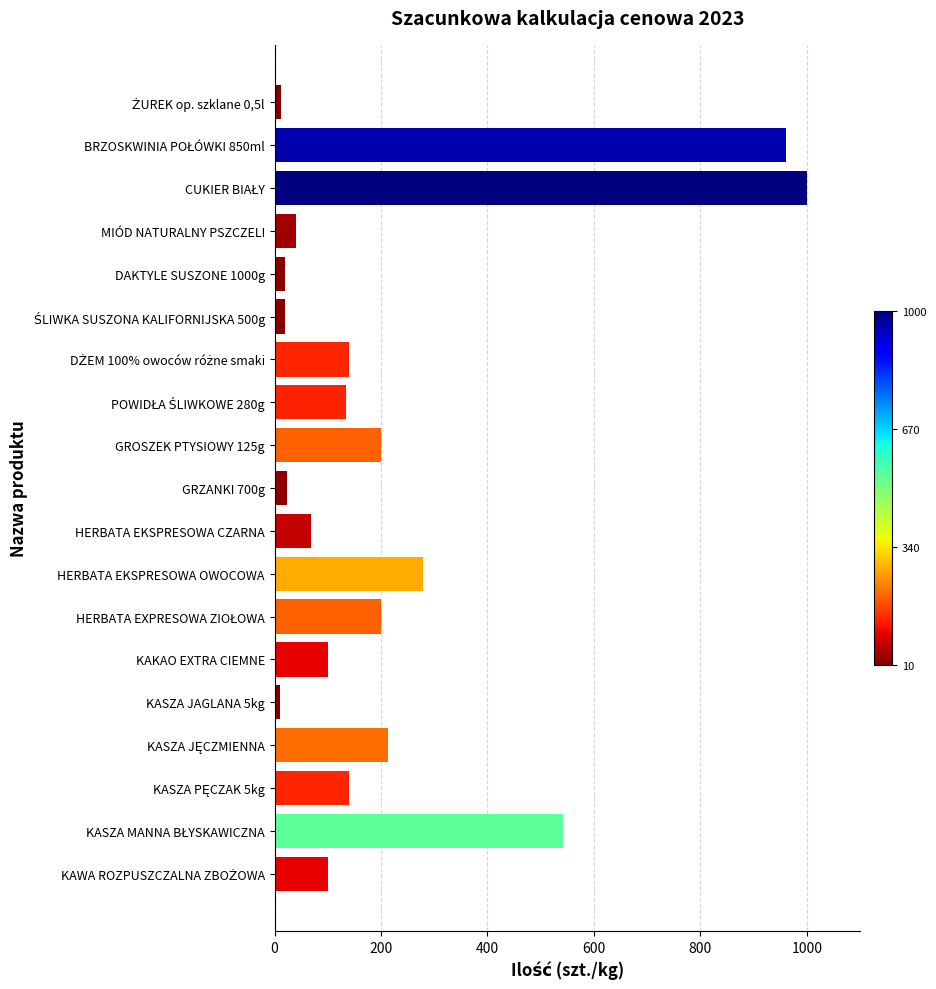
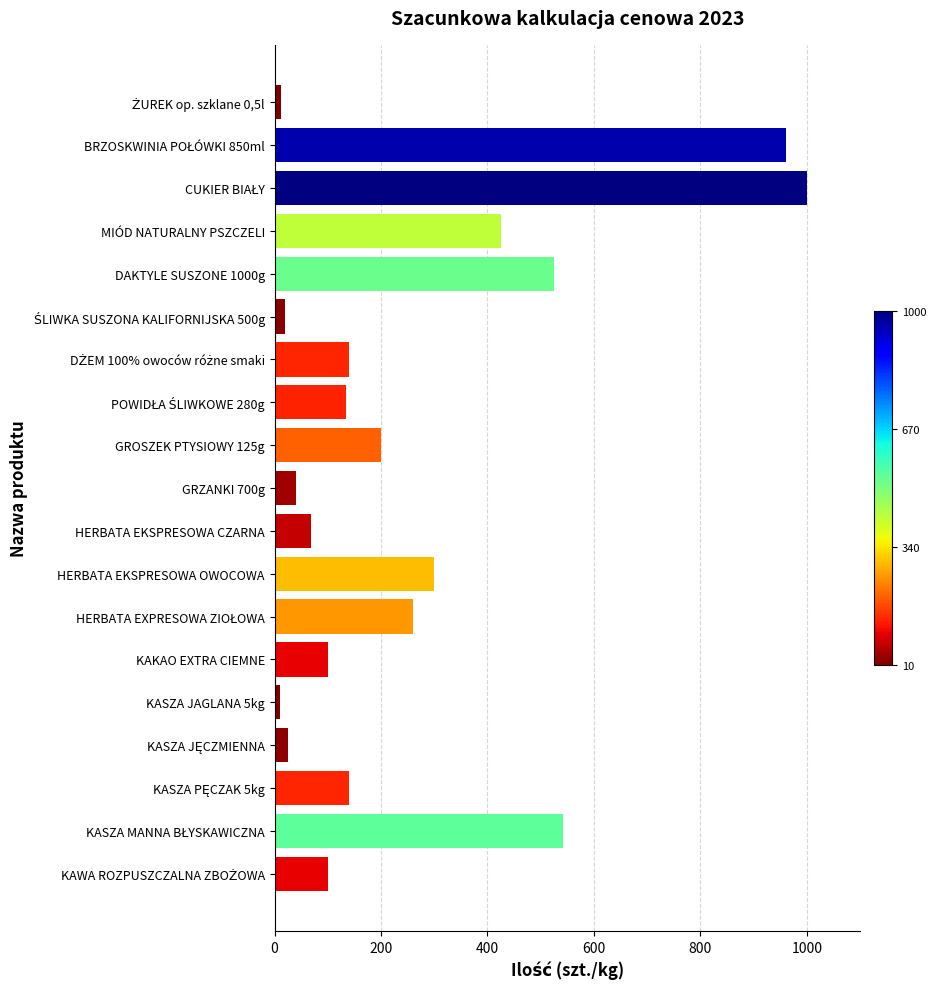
  {
    "ŻUREK op. szklane 0,5l": 10,
    "BRZOSKWINIA POŁÓWKI 850ml": 960,
    "CUKIER BIAŁY": 1000,
-   "MIÓD NATURALNY PSZCZELI": 40,
-   "DAKTYLE SUSZONE 1000g": 20,
+   "MIÓD NATURALNY PSZCZELI": 430,
+   "DAKTYLE SUSZONE 1000g": 530,
    "ŚLIWKA SUSZONA KALIFORNIJSKA 500g": 20,
    "DŻEM 100% owoców różne smaki": 140,
    "POWIDŁA ŚLIWKOWE 280g": 140,
    "GROSZEK PTYSIOWY 125g": 200,
-   "GRZANKI 700g": 20,
+   "GRZANKI 700g": 40,
    "HERBATA EKSPRESOWA CZARNA": 70,
-   "HERBATA EKSPRESOWA OWOCOWA": 280,
-   "HERBATA EXPRESOWA ZIOŁOWA": 200,
+   "HERBATA EKSPRESOWA OWOCOWA": 300,
+   "HERBATA EXPRESOWA ZIOŁOWA": 260,
    "KAKAO EXTRA CIEMNE": 100,
    "KASZA JAGLANA 5kg": 10,
-   "KASZA JĘCZMIENNA": 210,
+   "KASZA JĘCZMIENNA": 30,
    "KASZA PĘCZAK 5kg": 140,
    "KASZA MANNA BŁYSKAWICZNA": 540,
    "KAWA ROZPUSZCZALNA ZBOŻOWA": 100
  }
